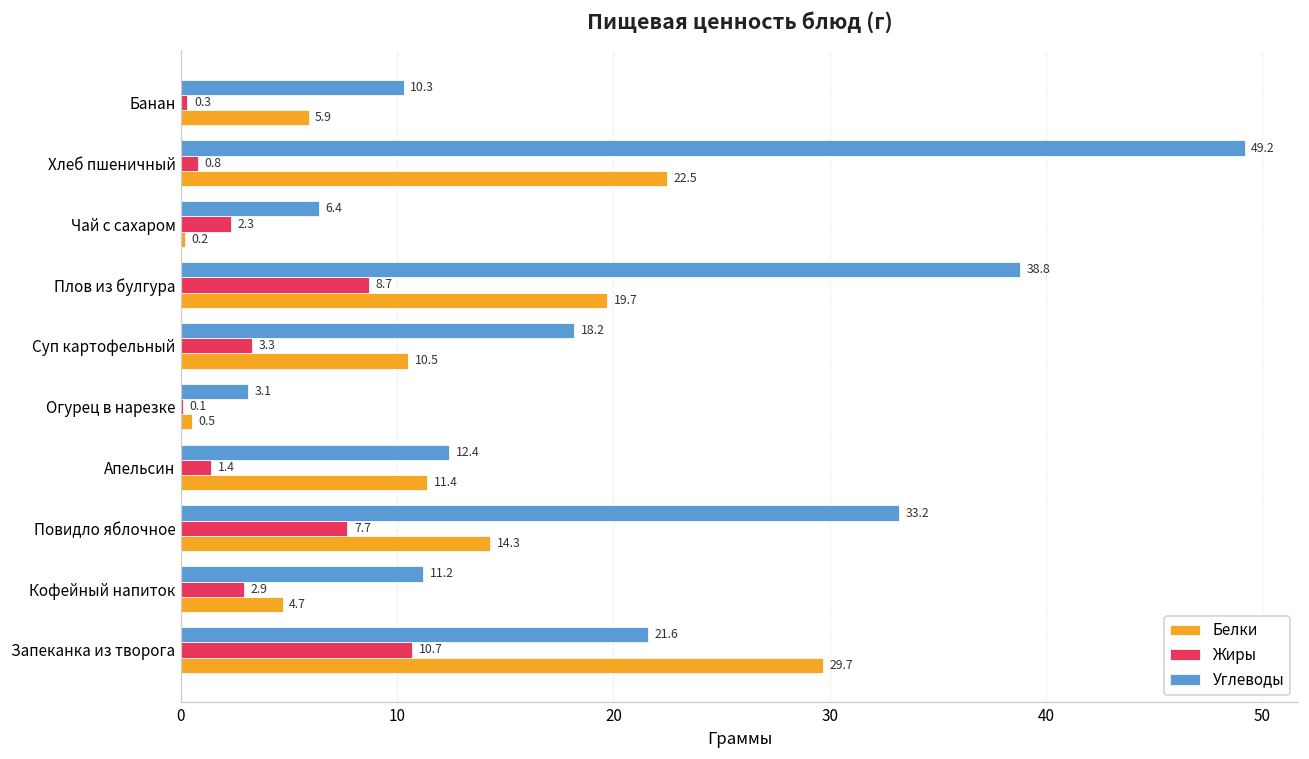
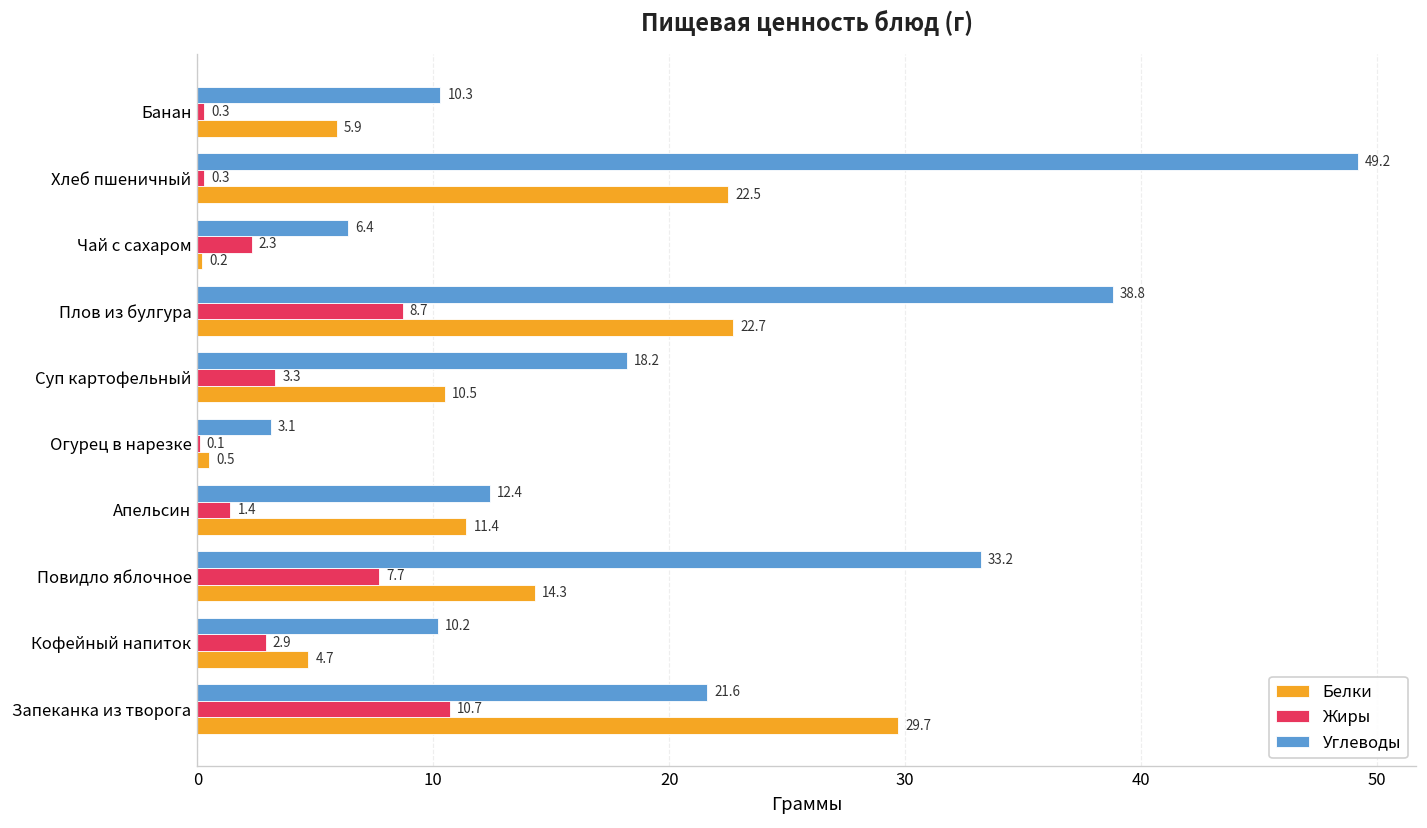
  {
    "Белки": {
      "Банан": 5.9,
      "Хлеб пшеничный": 22.5,
      "Чай с сахаром": 0.2,
-     "Плов из булгура": 19.7,
+     "Плов из булгура": 22.7,
      "Суп картофельный": 10.5,
      "Огурец в нарезке": 0.5,
      "Апельсин": 11.4,
      "Повидло яблочное": 14.3,
      "Кофейный напиток": 4.7,
      "Запеканка из творога": 29.7
    },
    "Жиры": {
      "Банан": 0.3,
-     "Хлеб пшеничный": 0.8,
+     "Хлеб пшеничный": 0.3,
      "Чай с сахаром": 2.3,
      "Плов из булгура": 8.7,
      "Суп картофельный": 3.3,
      "Огурец в нарезке": 0.1,
      "Апельсин": 1.4,
      "Повидло яблочное": 7.7,
      "Кофейный напиток": 2.9,
      "Запеканка из творога": 10.7
    },
    "Углеводы": {
      "Банан": 10.3,
      "Хлеб пшеничный": 49.2,
      "Чай с сахаром": 6.4,
      "Плов из булгура": 38.8,
      "Суп картофельный": 18.2,
      "Огурец в нарезке": 3.1,
      "Апельсин": 12.4,
      "Повидло яблочное": 33.2,
-     "Кофейный напиток": 11.2,
+     "Кофейный напиток": 10.2,
      "Запеканка из творога": 21.6
    }
  }
